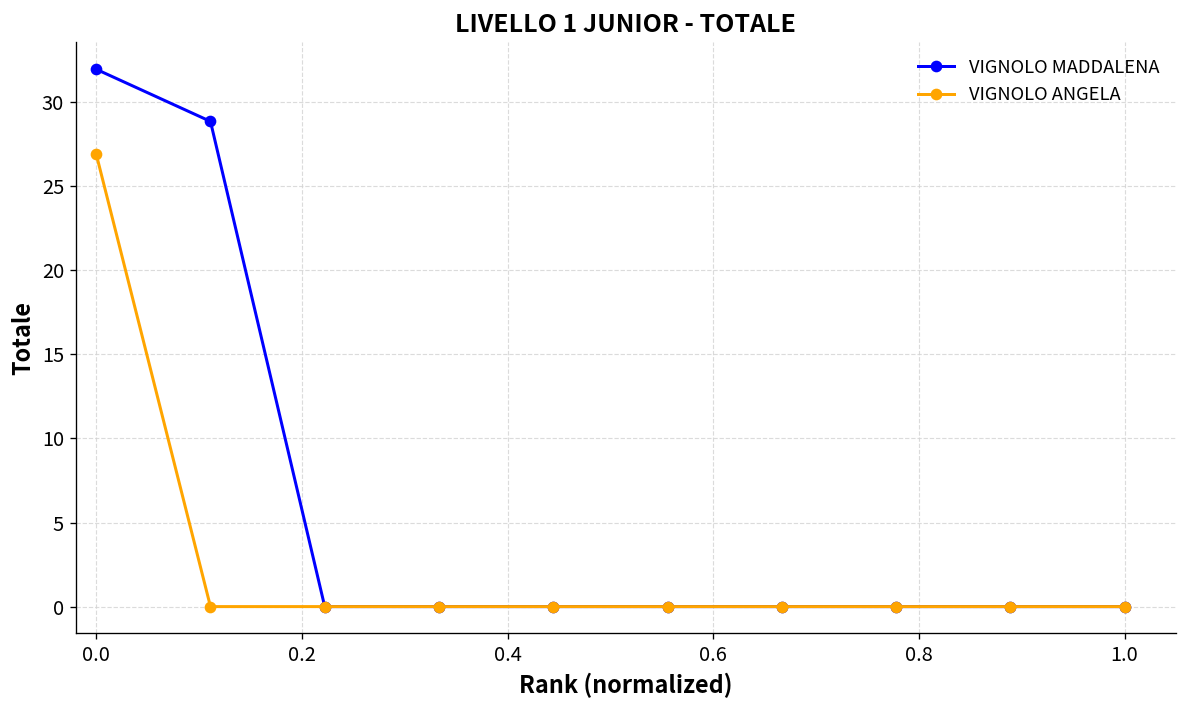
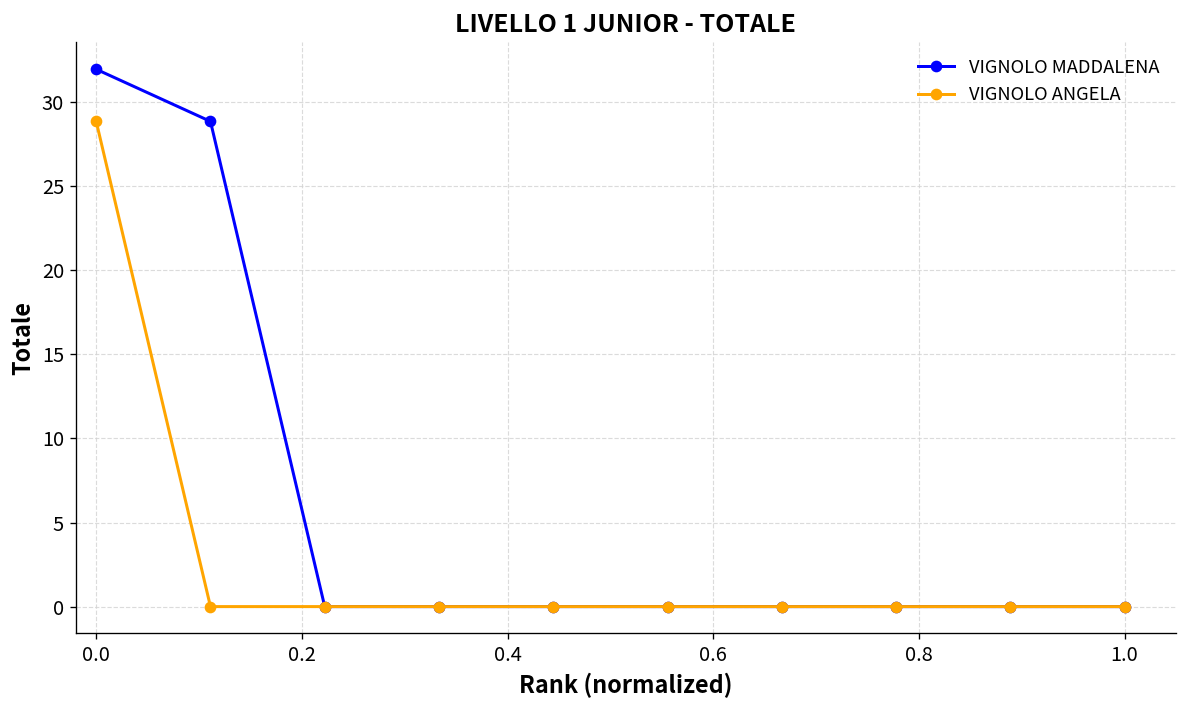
  {
    "VIGNOLO MADDALENA": {
      "0.0": 32.0
    },
    "VIGNOLO ANGELA": {
-     "0.0": 26.9
+     "0.0": 28.9
    }
  }
